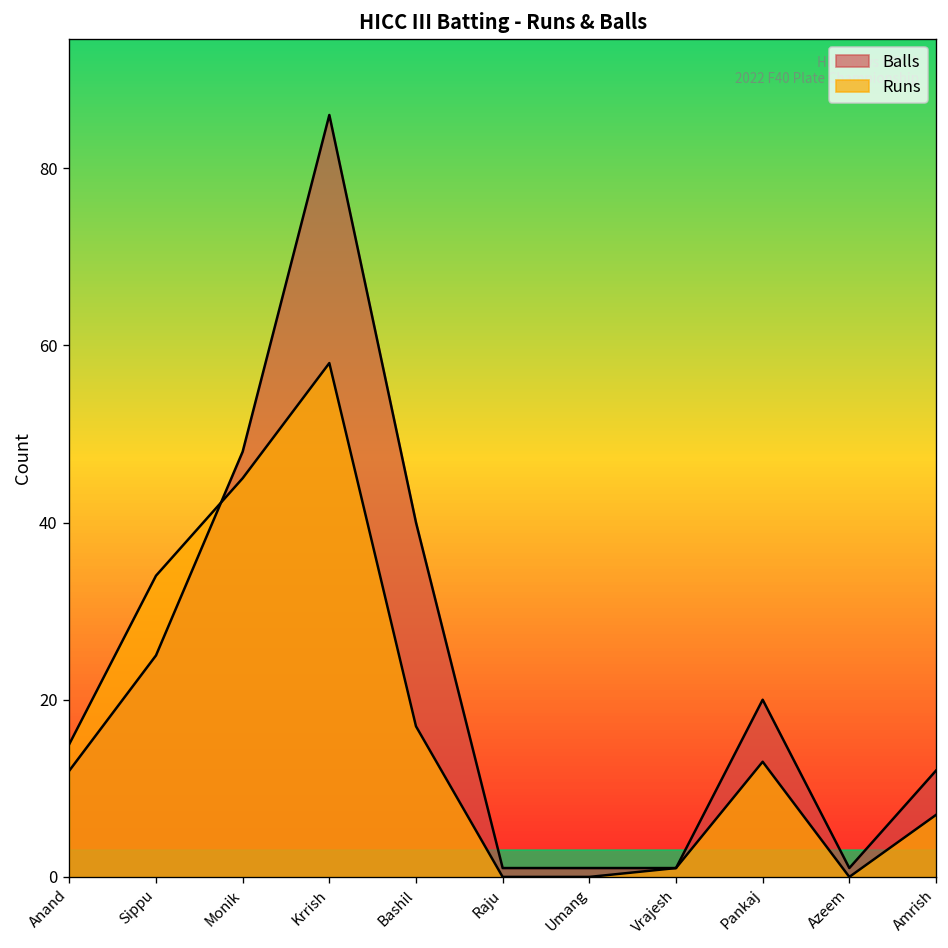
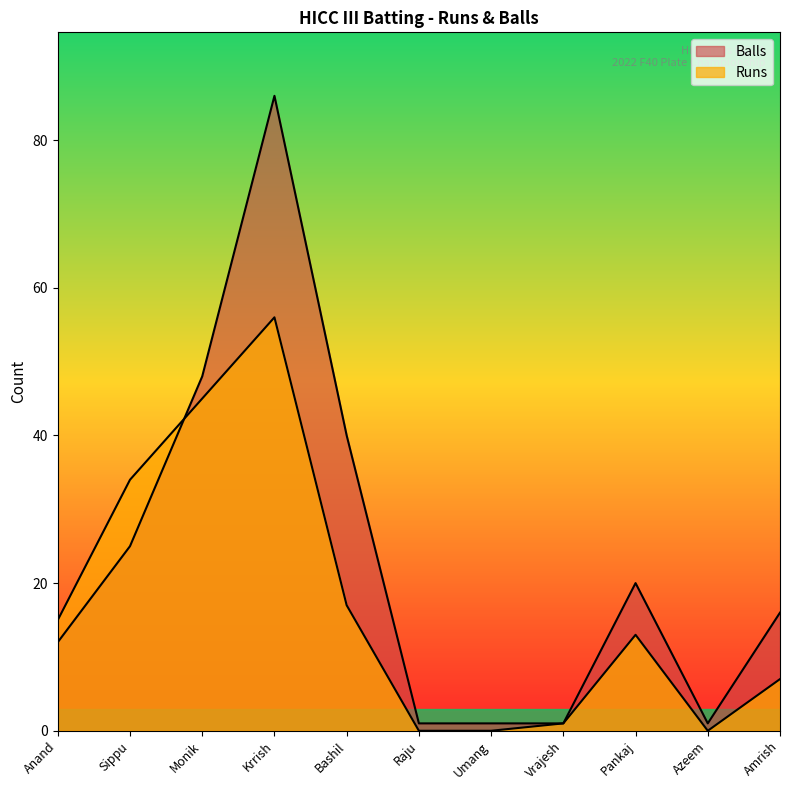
  {
    "Balls": {
      "Anand": 12,
      "Sippu": 25,
      "Monik": 48,
      "Krrish": 86,
      "Bashil": 40,
      "Pankaj": 20,
-     "Amrish": 12
+     "Amrish": 16
    },
    "Runs": {
      "Anand": 15,
      "Sippu": 34,
      "Monik": 45,
-     "Krrish": 58,
+     "Krrish": 56,
      "Bashil": 17,
      "Pankaj": 13,
      "Amrish": 7
    }
  }
